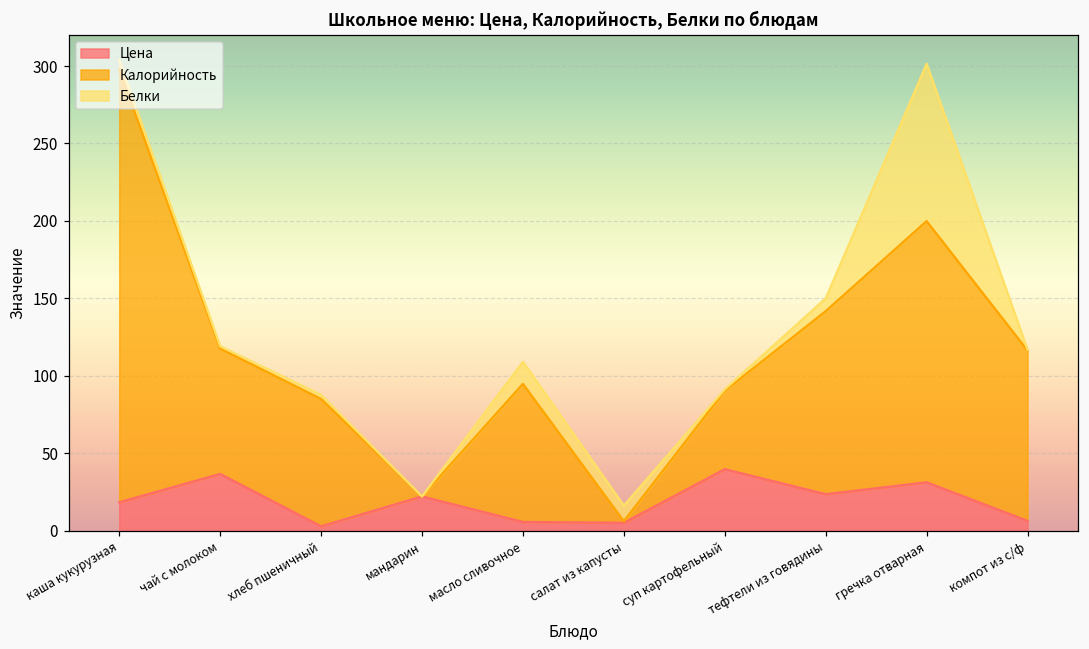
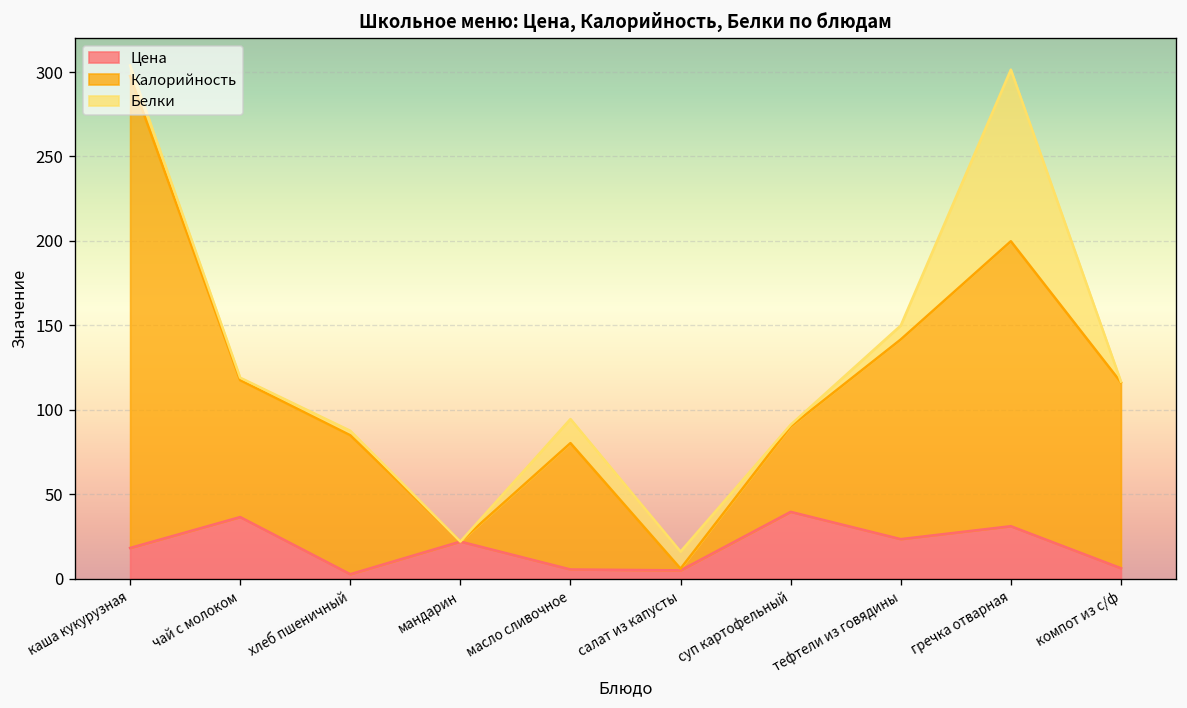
  {
    "Цена": {
      "каша кукурузная": 18,
      "чай с молоком": 37,
      "хлеб пшеничный": 3,
      "масло сливочное": 6,
      "суп картофельный": 40,
      "тефтели из говядины": 23,
      "гречка отварная": 31,
      "компот из с/ф": 6
    },
    "Калорийность": {
      "хлеб пшеничный": 82,
-     "масло сливочное": 89,
+     "масло сливочное": 75,
      "тефтели из говядины": 118,
      "гречка отварная": 169
    },
    "Белки": {
      "хлеб пшеничный": 3,
      "масло сливочное": 14,
      "салат из капусты": 10,
      "тефтели из говядины": 8,
      "гречка отварная": 102
    }
  }
